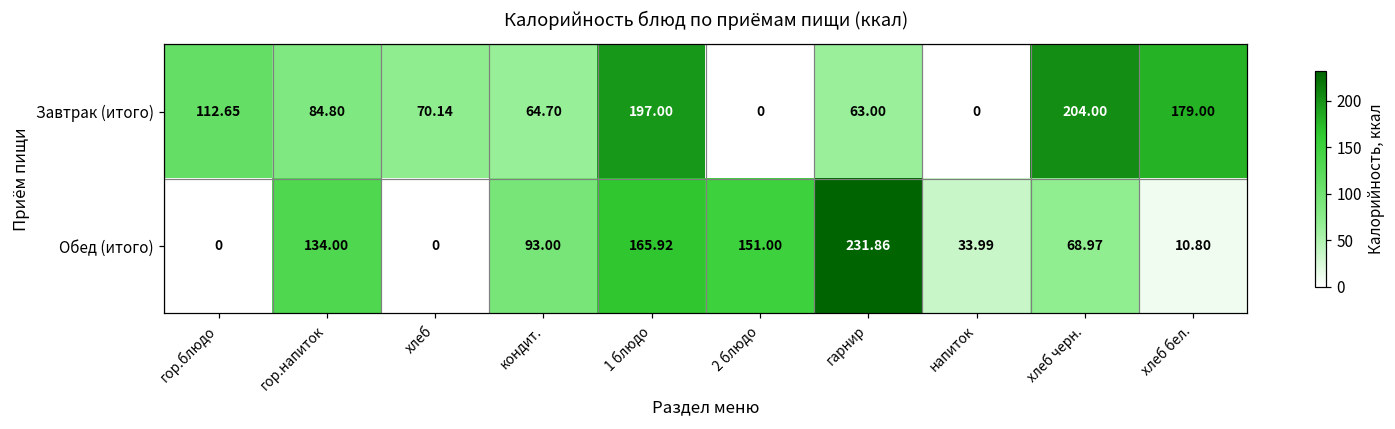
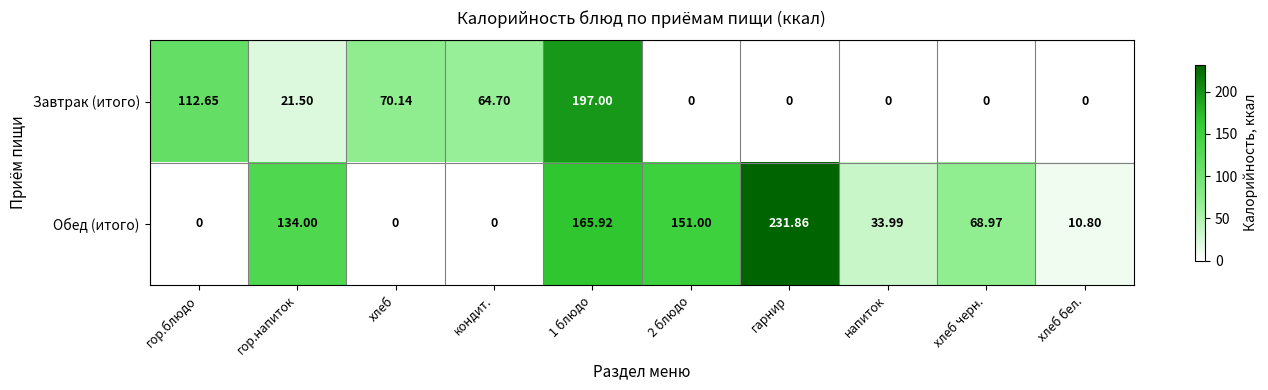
  {
    "Завтрак (итого)": {
      "гор.блюдо": 112.65,
-     "гор.напиток": 84.80,
+     "гор.напиток": 21.50,
      "хлеб": 70.14,
      "кондит.": 64.70,
      "1 блюдо": 197.00,
      "2 блюдо": 0,
-     "гарнир": 63.00,
+     "гарнир": 0,
      "напиток": 0,
-     "хлеб черн.": 204.00,
-     "хлеб бел.": 179.00
+     "хлеб черн.": 0,
+     "хлеб бел.": 0
    },
    "Обед (итого)": {
      "гор.блюдо": 0,
      "гор.напиток": 134.00,
      "хлеб": 0,
-     "кондит.": 93.00,
+     "кондит.": 0,
      "1 блюдо": 165.92,
      "2 блюдо": 151.00,
      "гарнир": 231.86,
      "напиток": 33.99,
      "хлеб черн.": 68.97,
      "хлеб бел.": 10.80
    }
  }
